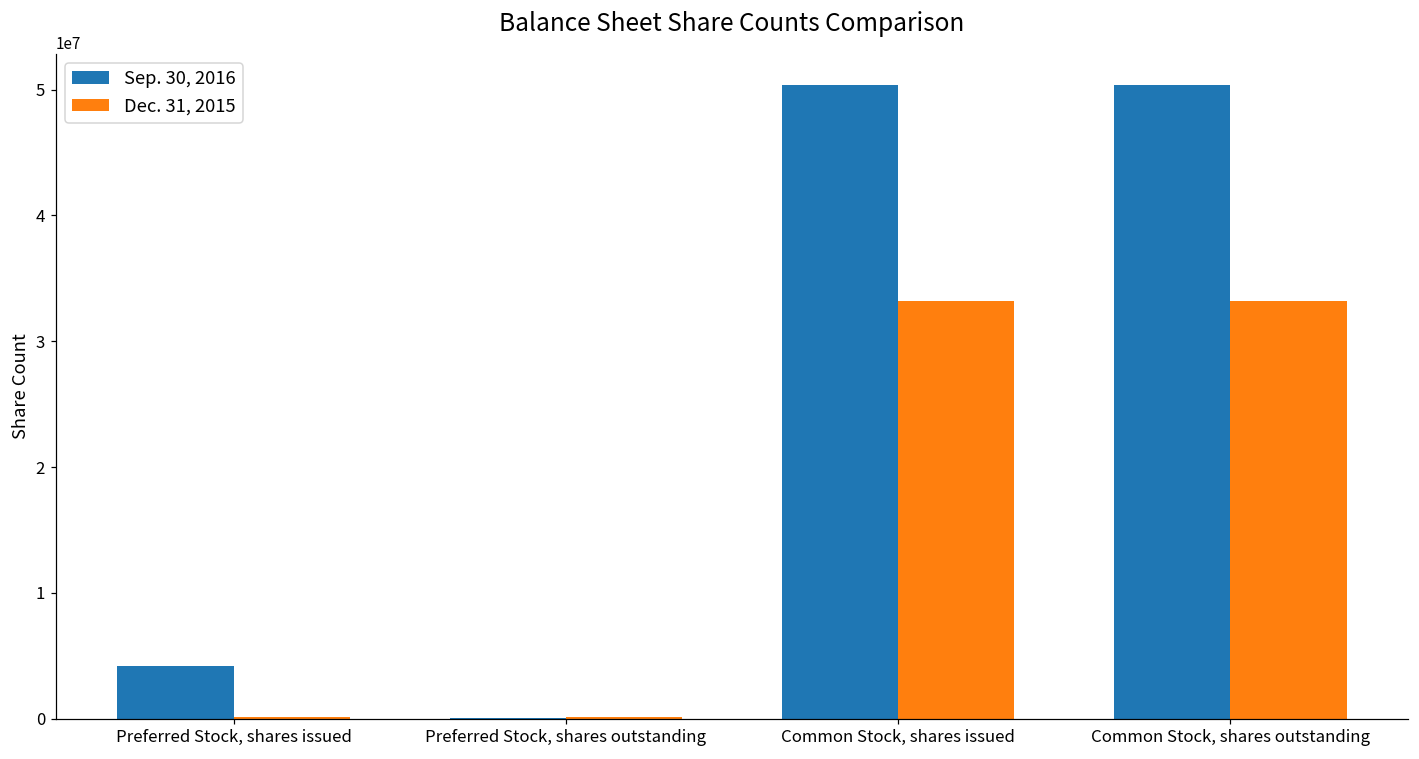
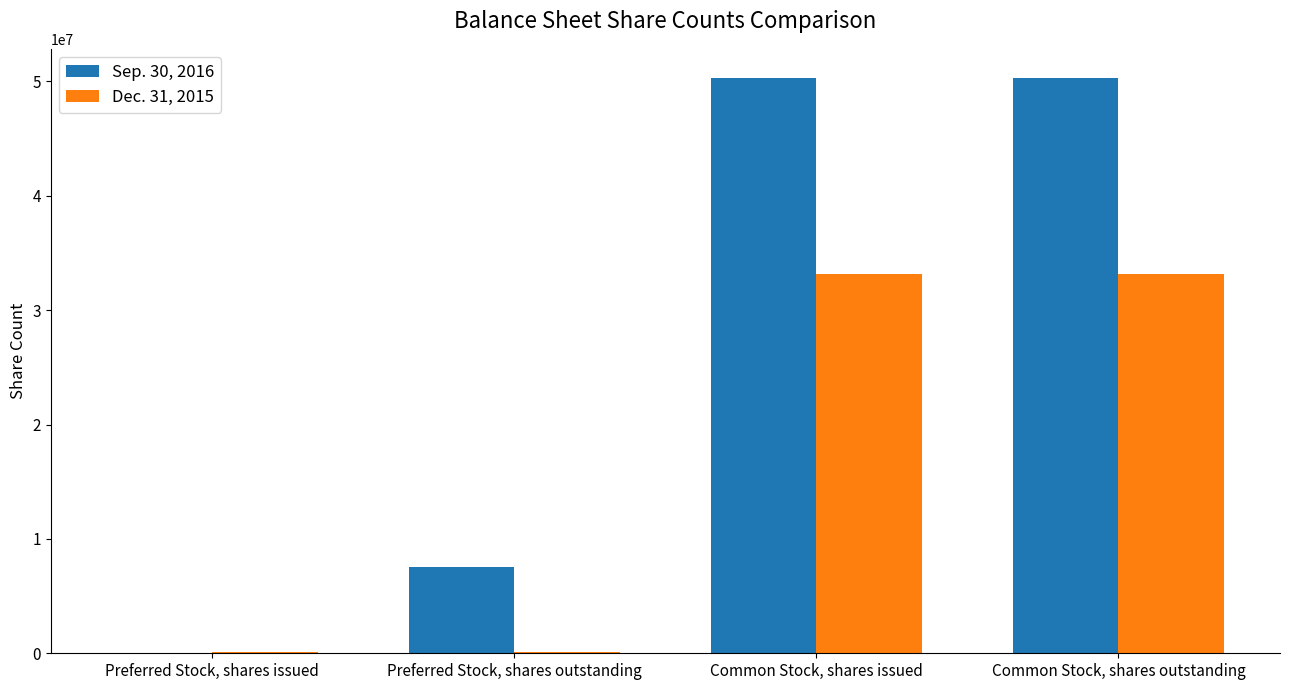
  {
    "Sep. 30, 2016": {
-     "Preferred Stock, shares issued": 4100000,
-     "Preferred Stock, shares outstanding": 0,
+     "Preferred Stock, shares issued": 0,
+     "Preferred Stock, shares outstanding": 7600000,
      "Common Stock, shares issued": 50300000,
      "Common Stock, shares outstanding": 50300000
    },
    "Dec. 31, 2015": {
      "Common Stock, shares issued": 33200000,
      "Common Stock, shares outstanding": 33200000
    }
  }
